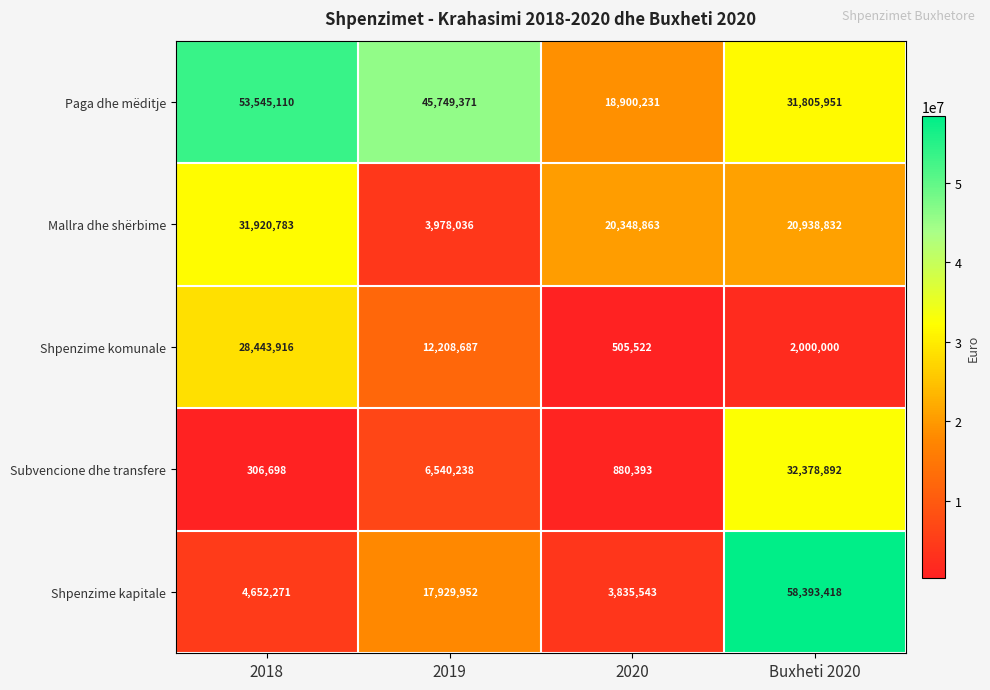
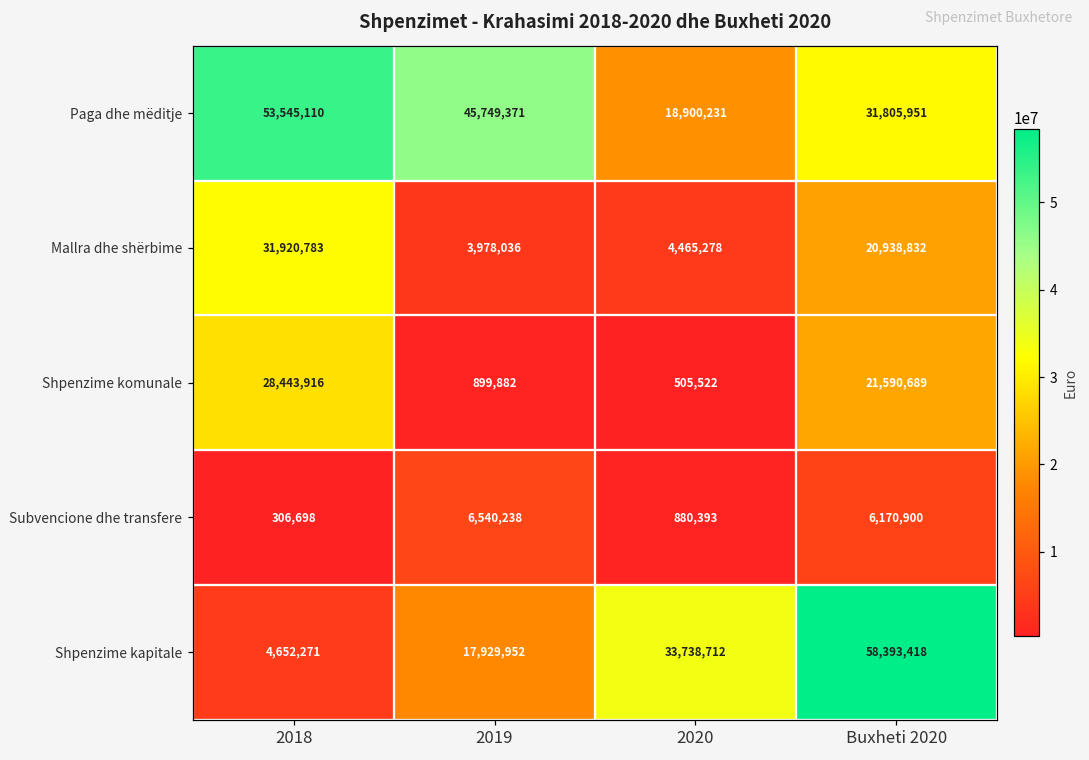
  {
    "Paga dhe mëditje": {
      "2018": "53,545,110",
      "2019": "45,749,371",
      "2020": "18,900,231",
      "Buxheti 2020": "31,805,951"
    },
    "Mallra dhe shërbime": {
      "2018": "31,920,783",
      "2019": "3,978,036",
-     "2020": "20,348,863",
+     "2020": "4,465,278",
      "Buxheti 2020": "20,938,832"
    },
    "Shpenzime komunale": {
      "2018": "28,443,916",
-     "2019": "12,208,687",
+     "2019": "899,882",
      "2020": "505,522",
-     "Buxheti 2020": "2,000,000"
+     "Buxheti 2020": "21,590,689"
    },
    "Subvencione dhe transfere": {
      "2018": "306,698",
      "2019": "6,540,238",
      "2020": "880,393",
-     "Buxheti 2020": "32,378,892"
+     "Buxheti 2020": "6,170,900"
    },
    "Shpenzime kapitale": {
      "2018": "4,652,271",
      "2019": "17,929,952",
-     "2020": "3,835,543",
+     "2020": "33,738,712",
      "Buxheti 2020": "58,393,418"
    }
  }
